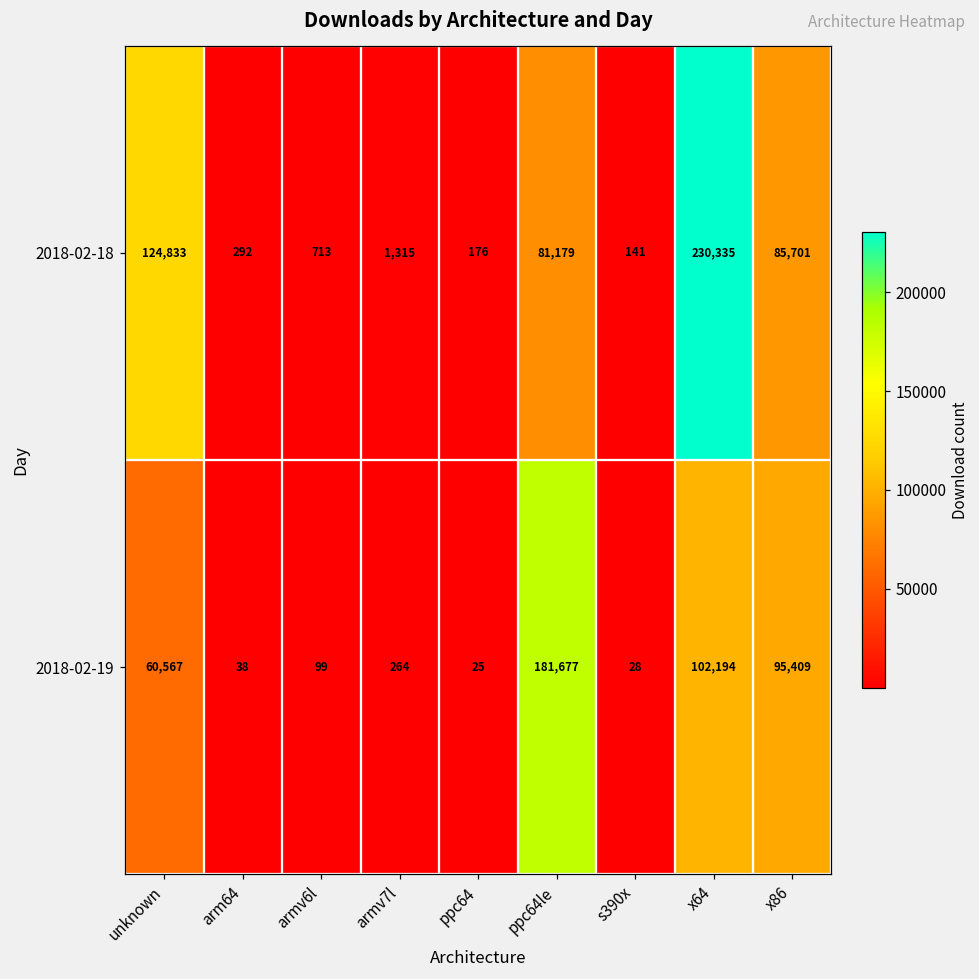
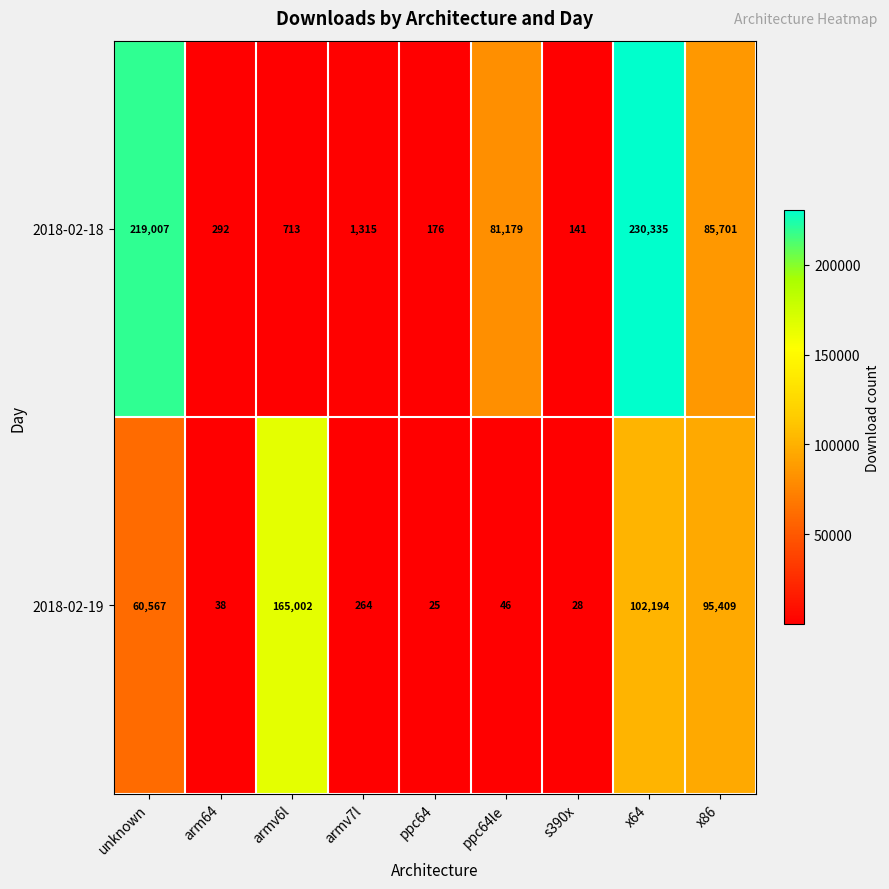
  {
    "2018-02-18": {
-     "unknown": "124,833",
+     "unknown": "219,007",
      "arm64": "292",
      "armv6l": "713",
      "armv7l": "1,315",
      "ppc64": "176",
      "ppc64le": "81,179",
      "s390x": "141",
      "x64": "230,335",
      "x86": "85,701"
    },
    "2018-02-19": {
      "unknown": "60,567",
      "arm64": "38",
-     "armv6l": "99",
+     "armv6l": "165,002",
      "armv7l": "264",
      "ppc64": "25",
-     "ppc64le": "181,677",
+     "ppc64le": "46",
      "s390x": "28",
      "x64": "102,194",
      "x86": "95,409"
    }
  }
